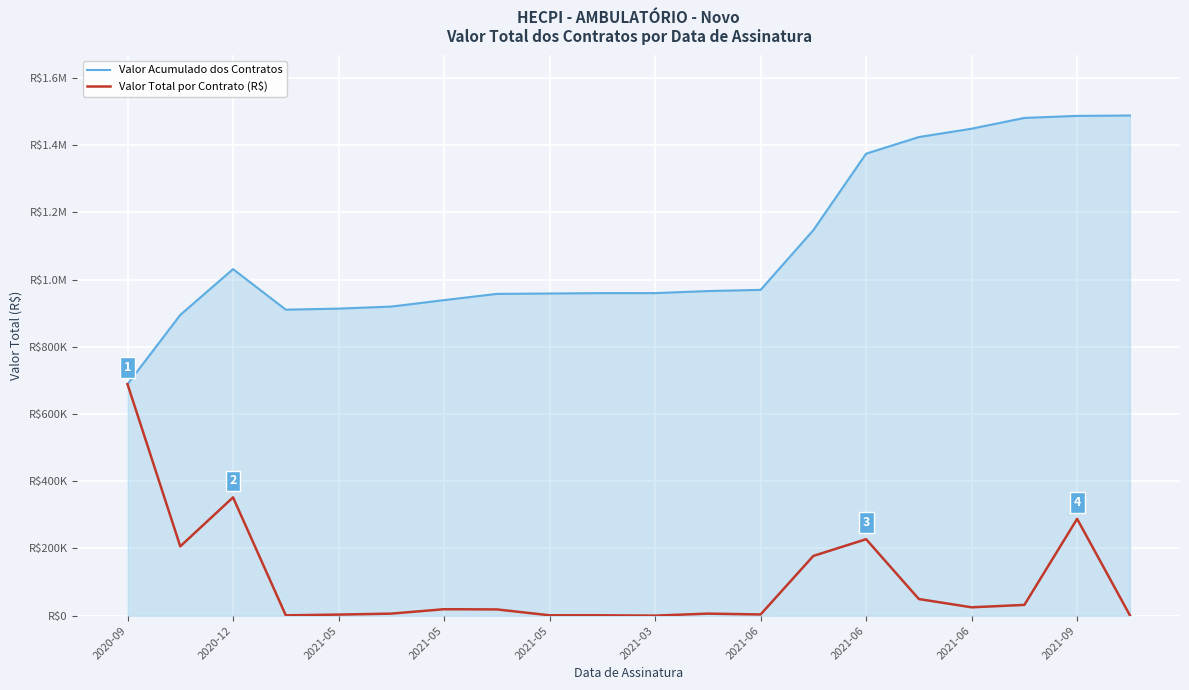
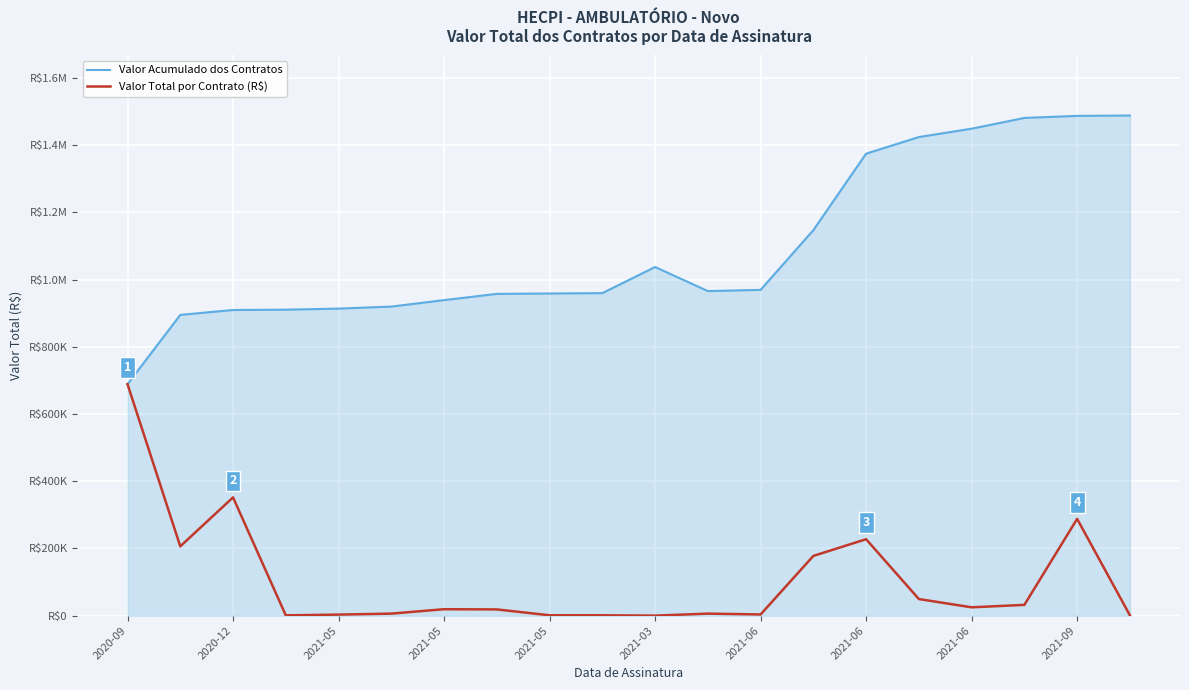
  {
    "Valor Acumulado dos Contratos": {
-     "2020-12": "R$1030000",
-     "2021-03": "R$960000",
+     "2020-12": "R$910000",
+     "2021-03": "R$1040000",
      "2021-09": "R$1490000"
    },
    "Valor Total por Contrato (R$)": {
      "2021-03": "R$0"
    }
  }
